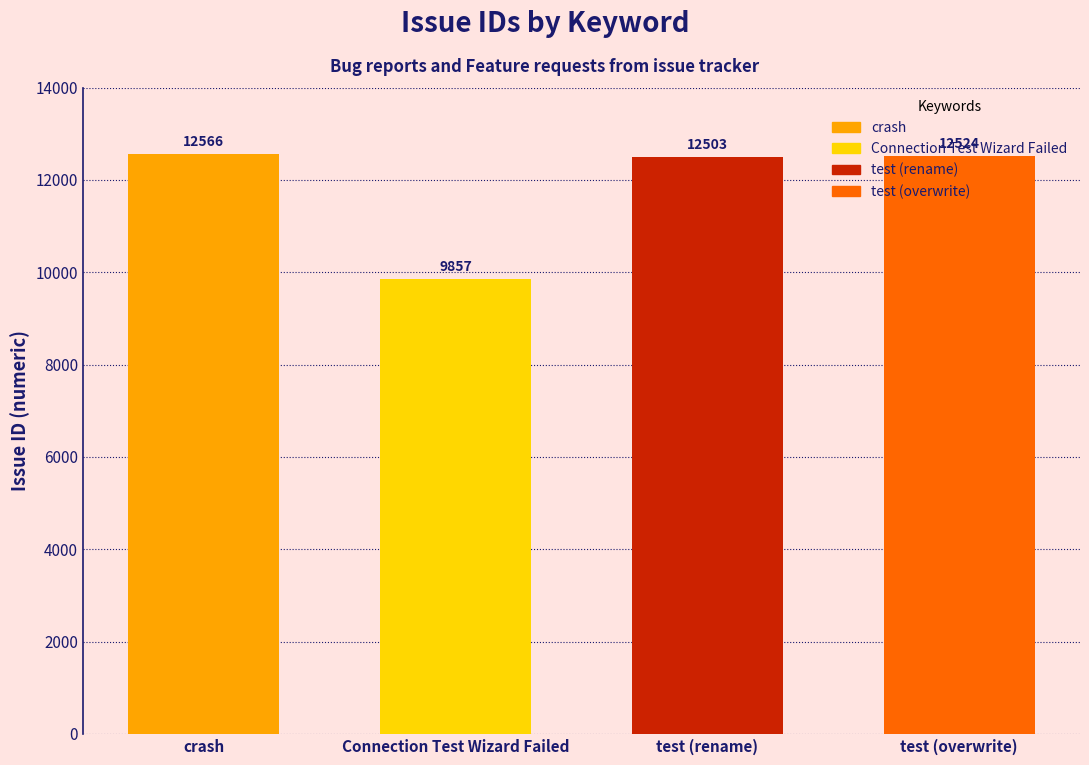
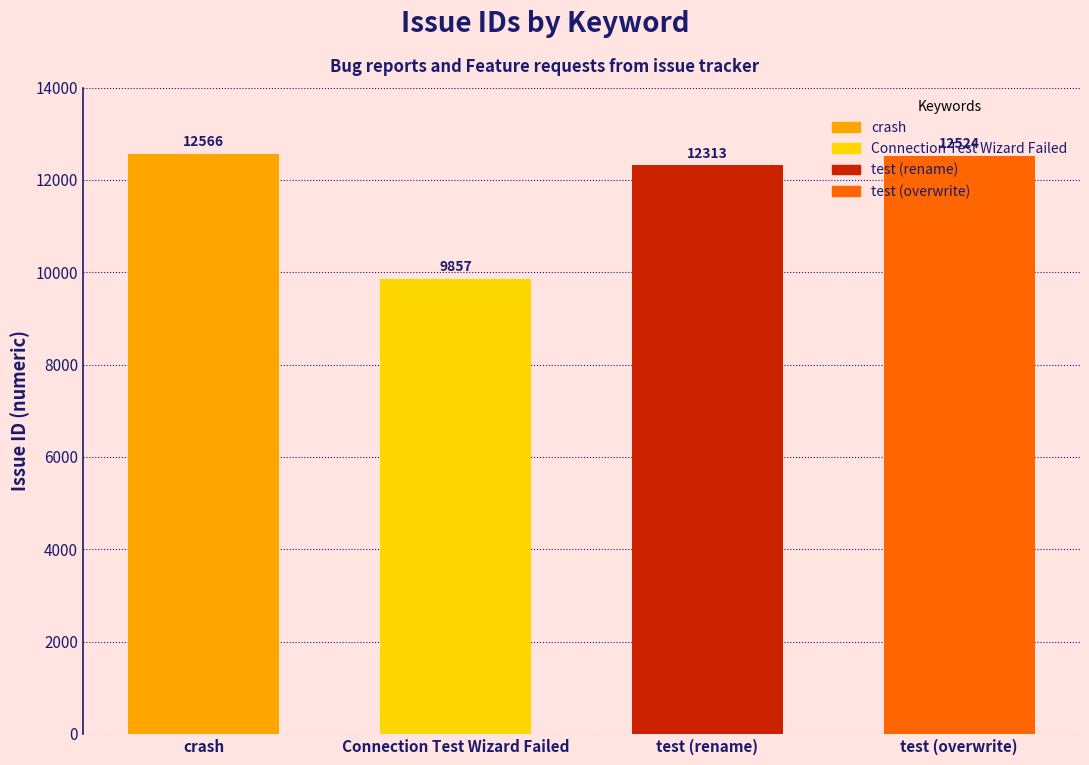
  {
    "crash": 12566,
    "Connection Test Wizard Failed": 9857,
-   "test (rename)": 12503,
+   "test (rename)": 12313,
    "test (overwrite)": 12524
  }
